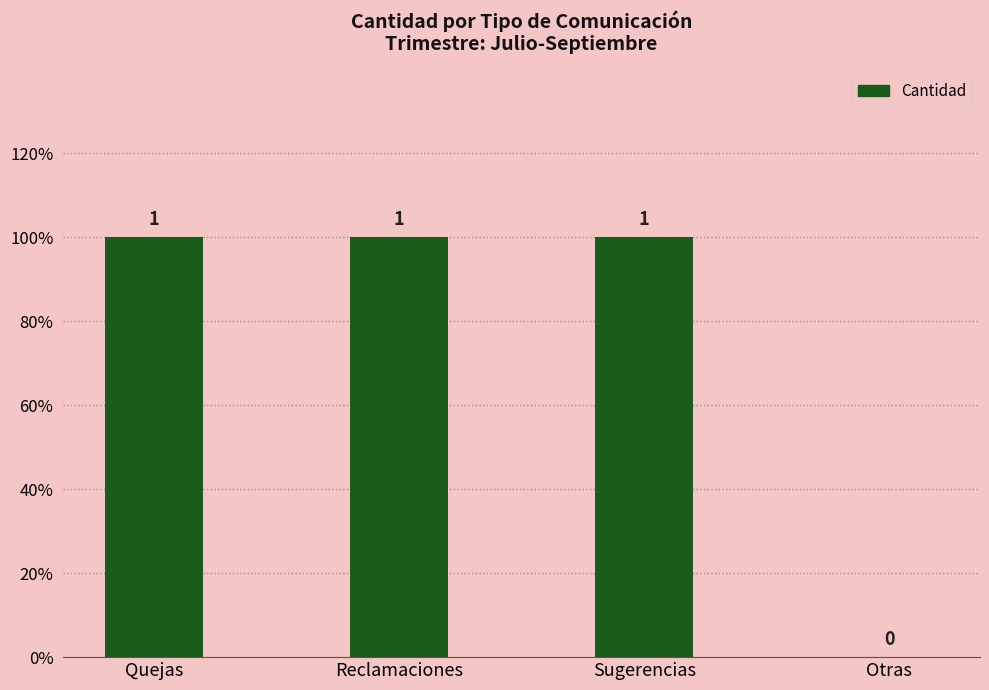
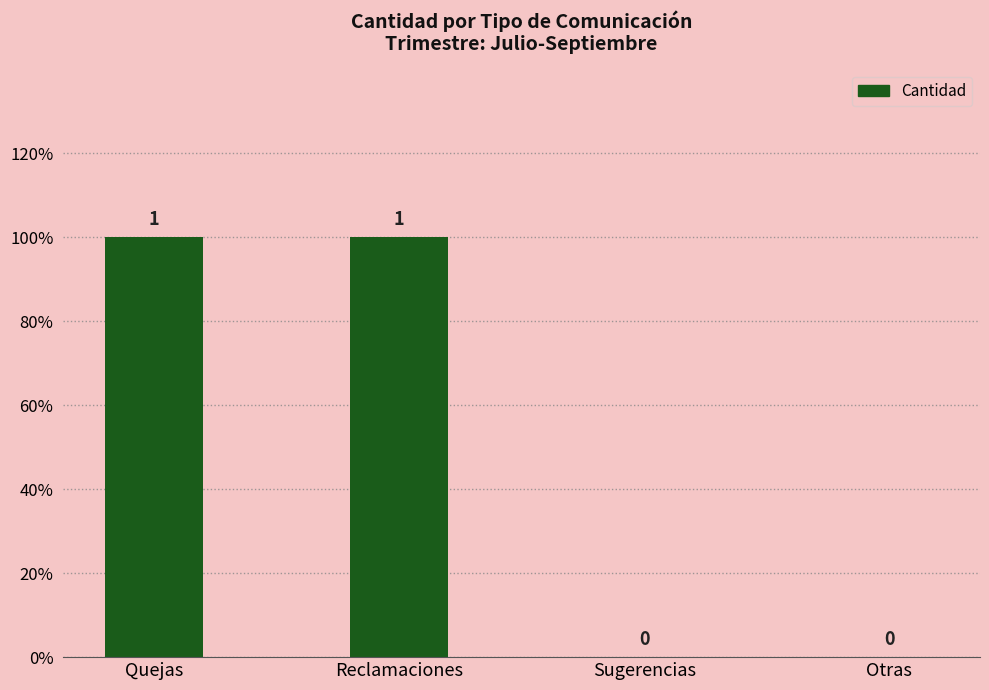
  {
    "Quejas": 1,
    "Reclamaciones": 1,
-   "Sugerencias": 1,
+   "Sugerencias": 0,
    "Otras": 0
  }
